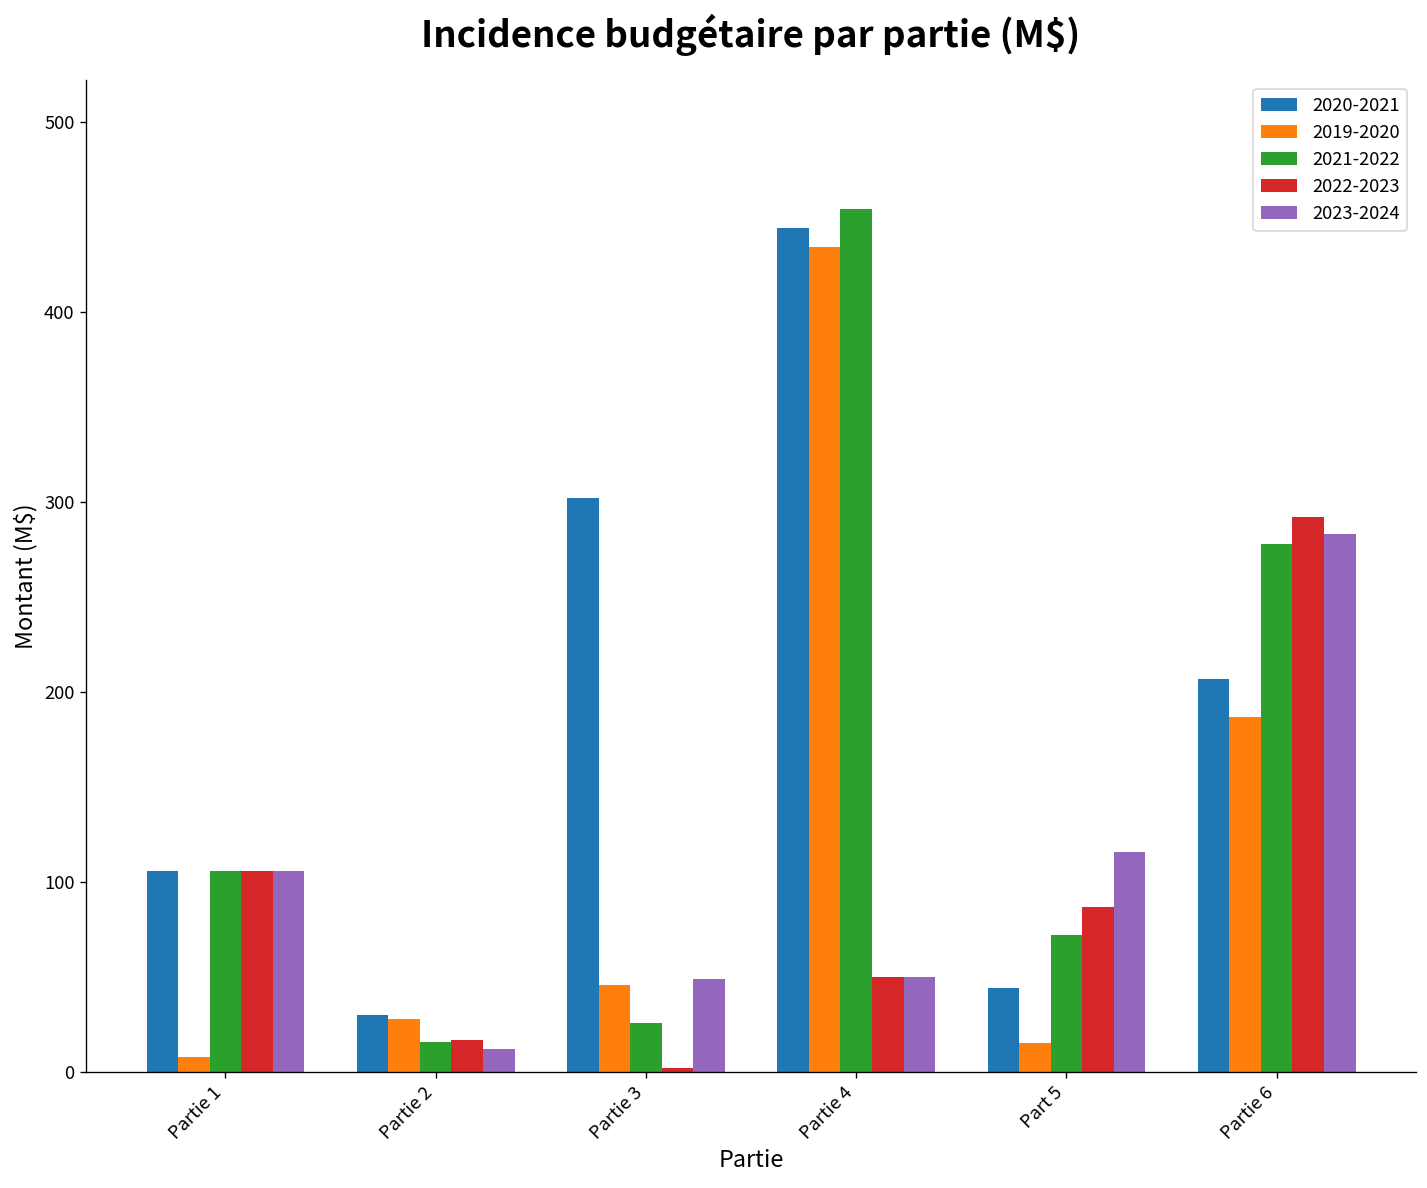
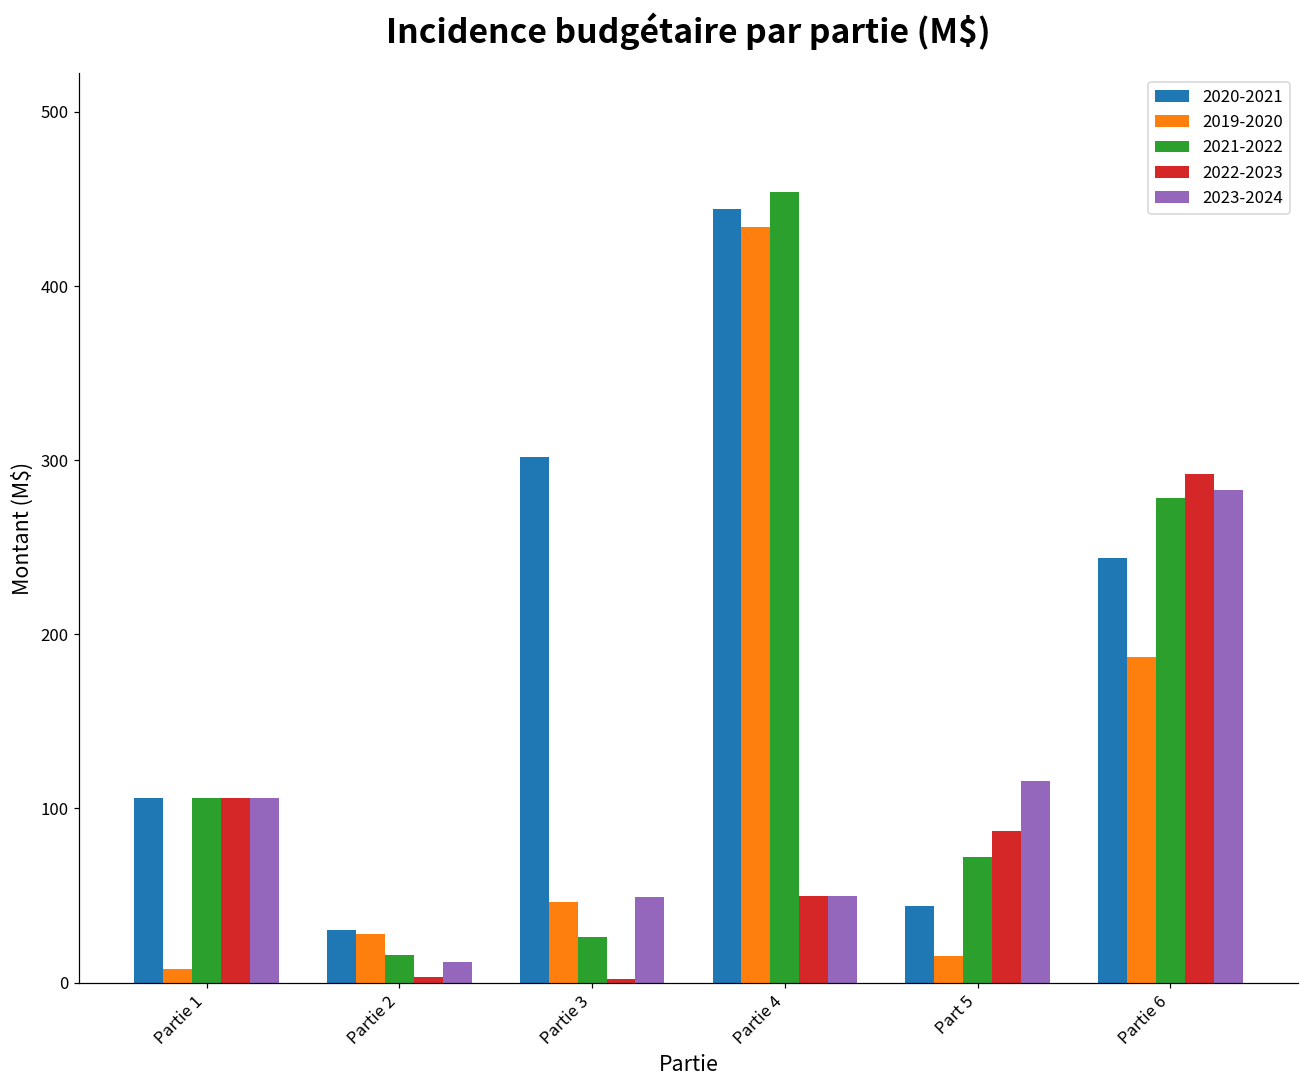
  {
    "2020-2021": {
      "Partie 1": 106,
      "Partie 2": 30,
      "Partie 3": 302,
      "Partie 4": 444,
      "Part 5": 44,
-     "Partie 6": 207
+     "Partie 6": 244
    },
    "2019-2020": {
      "Partie 1": 8,
      "Partie 2": 28,
      "Partie 3": 46,
      "Partie 4": 434,
      "Part 5": 15,
      "Partie 6": 187
    },
    "2021-2022": {
      "Partie 1": 106,
      "Partie 2": 16,
      "Partie 3": 26,
      "Partie 4": 454,
      "Part 5": 72,
      "Partie 6": 278
    },
    "2022-2023": {
      "Partie 1": 106,
-     "Partie 2": 17,
+     "Partie 2": 3,
      "Partie 3": 2,
      "Partie 4": 50,
      "Part 5": 87,
      "Partie 6": 292
    },
    "2023-2024": {
      "Partie 1": 106,
      "Partie 2": 12,
      "Partie 3": 49,
      "Partie 4": 50,
      "Part 5": 116,
      "Partie 6": 283
    }
  }
